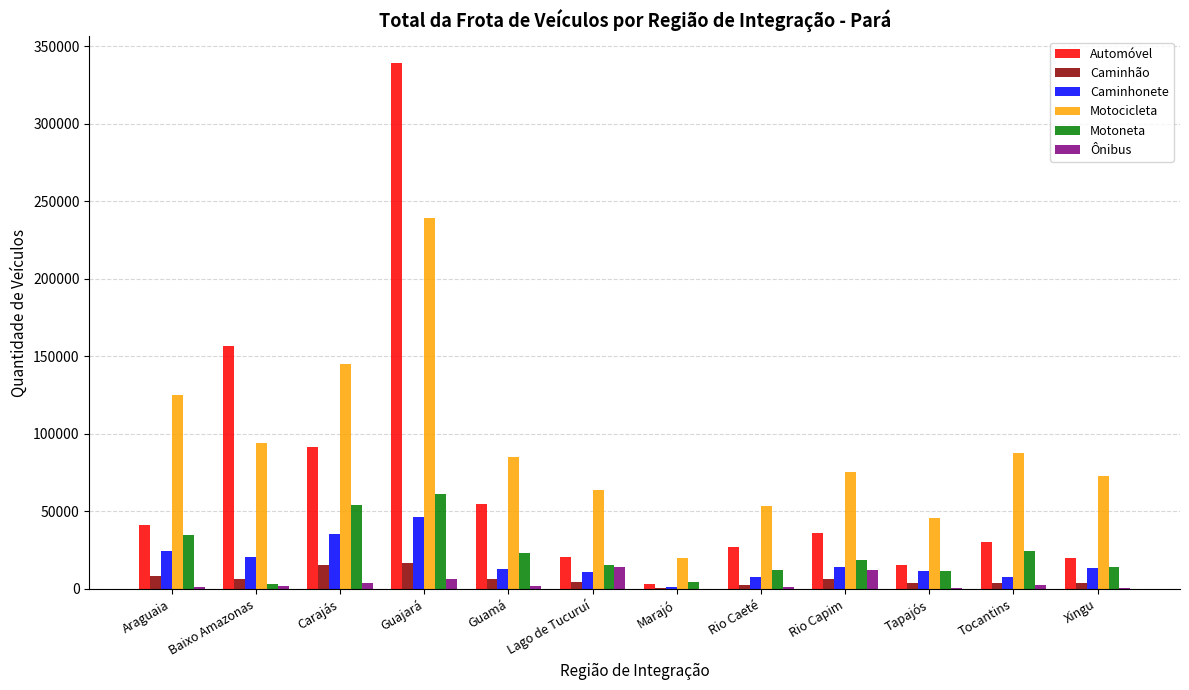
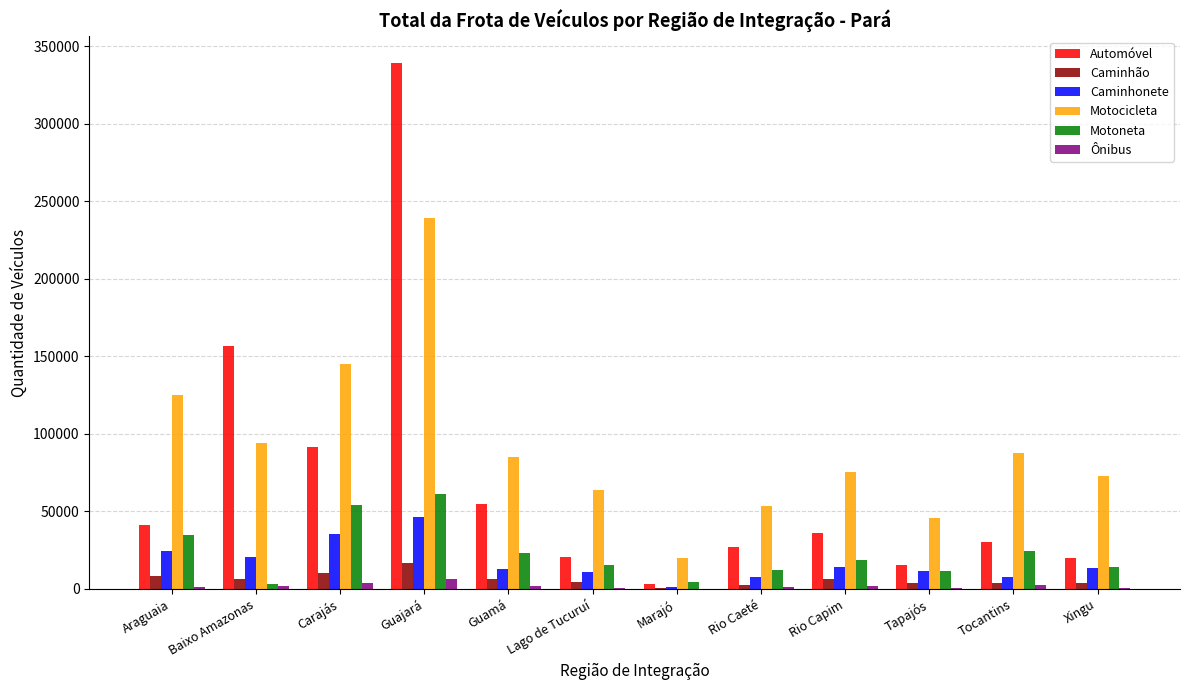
  {
    "Automóvel": {
      "Araguaia": 41000,
      "Baixo Amazonas": 157000,
      "Carajás": 91000,
      "Guajará": 340000,
      "Guamá": 54000,
      "Lago de Tucuruí": 20000,
      "Marajó": 3000,
      "Rio Caeté": 27000,
      "Rio Capim": 36000,
      "Tapajós": 15000,
      "Tocantins": 30000,
      "Xingu": 20000
    },
    "Caminhão": {
      "Araguaia": 8000,
      "Baixo Amazonas": 6000,
-     "Carajás": 16000,
+     "Carajás": 10000,
      "Guajará": 17000,
      "Guamá": 7000,
      "Lago de Tucuruí": 4000,
      "Rio Caeté": 3000,
      "Rio Capim": 7000,
      "Tapajós": 4000,
      "Tocantins": 4000,
      "Xingu": 4000
    },
    "Caminhonete": {
      "Araguaia": 25000,
      "Baixo Amazonas": 21000,
      "Carajás": 36000,
      "Guajará": 46000,
      "Guamá": 13000,
      "Lago de Tucuruí": 11000,
      "Rio Caeté": 8000,
      "Rio Capim": 14000,
      "Tapajós": 11000,
      "Tocantins": 8000,
      "Xingu": 13000
    },
    "Motocicleta": {
      "Araguaia": 125000,
      "Baixo Amazonas": 94000,
      "Carajás": 145000,
      "Guajará": 240000,
      "Guamá": 85000,
      "Lago de Tucuruí": 64000,
      "Marajó": 20000,
      "Rio Caeté": 53000,
      "Rio Capim": 75000,
      "Tapajós": 46000,
      "Tocantins": 88000,
      "Xingu": 73000
    },
    "Motoneta": {
      "Araguaia": 34000,
      "Baixo Amazonas": 3000,
      "Carajás": 54000,
      "Guajará": 61000,
      "Guamá": 23000,
      "Lago de Tucuruí": 15000,
      "Marajó": 5000,
      "Rio Caeté": 12000,
      "Rio Capim": 19000,
      "Tapajós": 11000,
      "Tocantins": 25000,
      "Xingu": 14000
    },
    "Ônibus": {
      "Baixo Amazonas": 2000,
      "Carajás": 4000,
      "Guajará": 6000,
      "Guamá": 2000,
-     "Lago de Tucuruí": 14000,
-     "Rio Capim": 12000,
+     "Lago de Tucuruí": 1000,
+     "Rio Capim": 2000,
      "Tocantins": 2000
    }
  }
